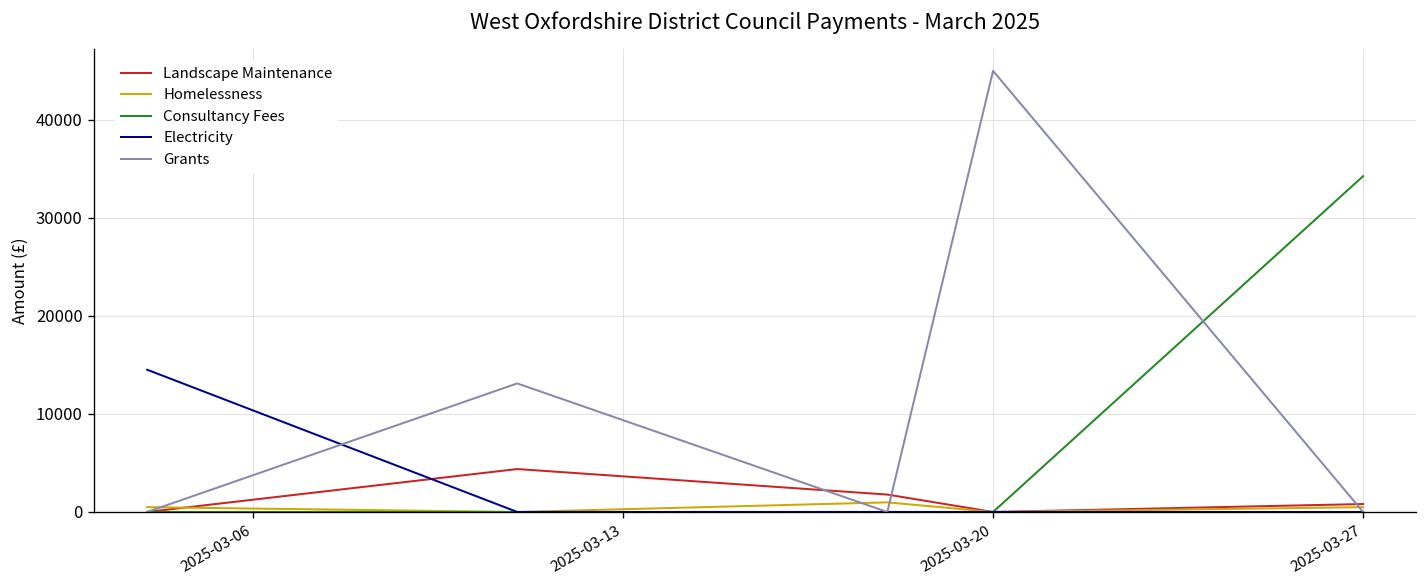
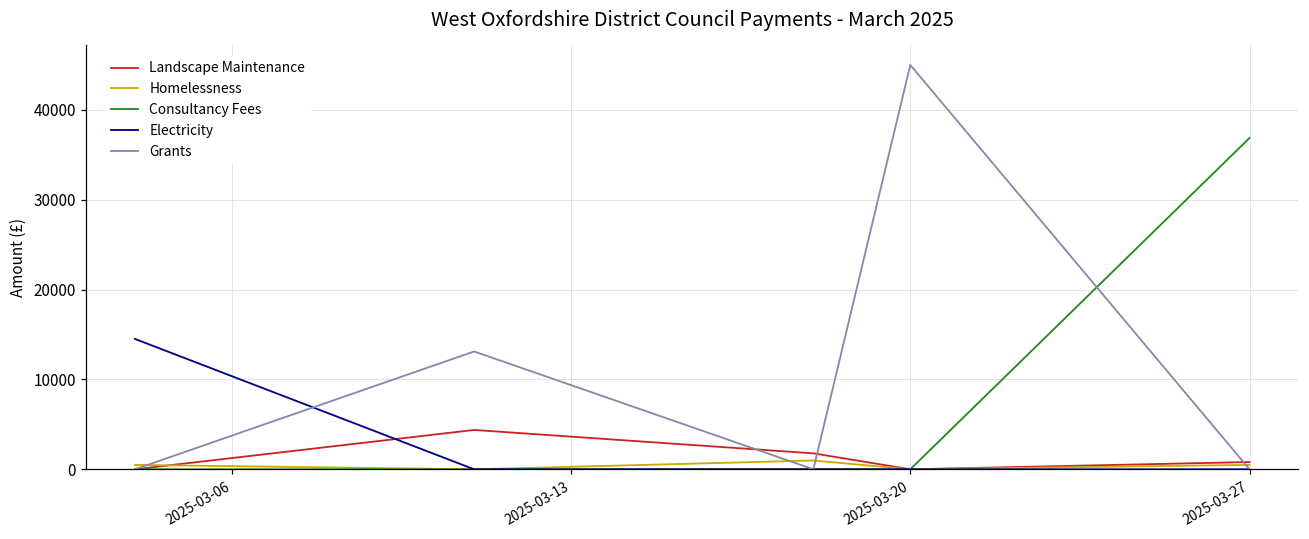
  {
    "Landscape Maintenance": {
      "2025-03-27": 1000
    },
    "Homelessness": {
      "2025-03-27": 0
    },
    "Consultancy Fees": {
-     "2025-03-27": 34000
+     "2025-03-27": 37000
    },
    "Grants": {
      "2025-03-20": 45000
    }
  }
